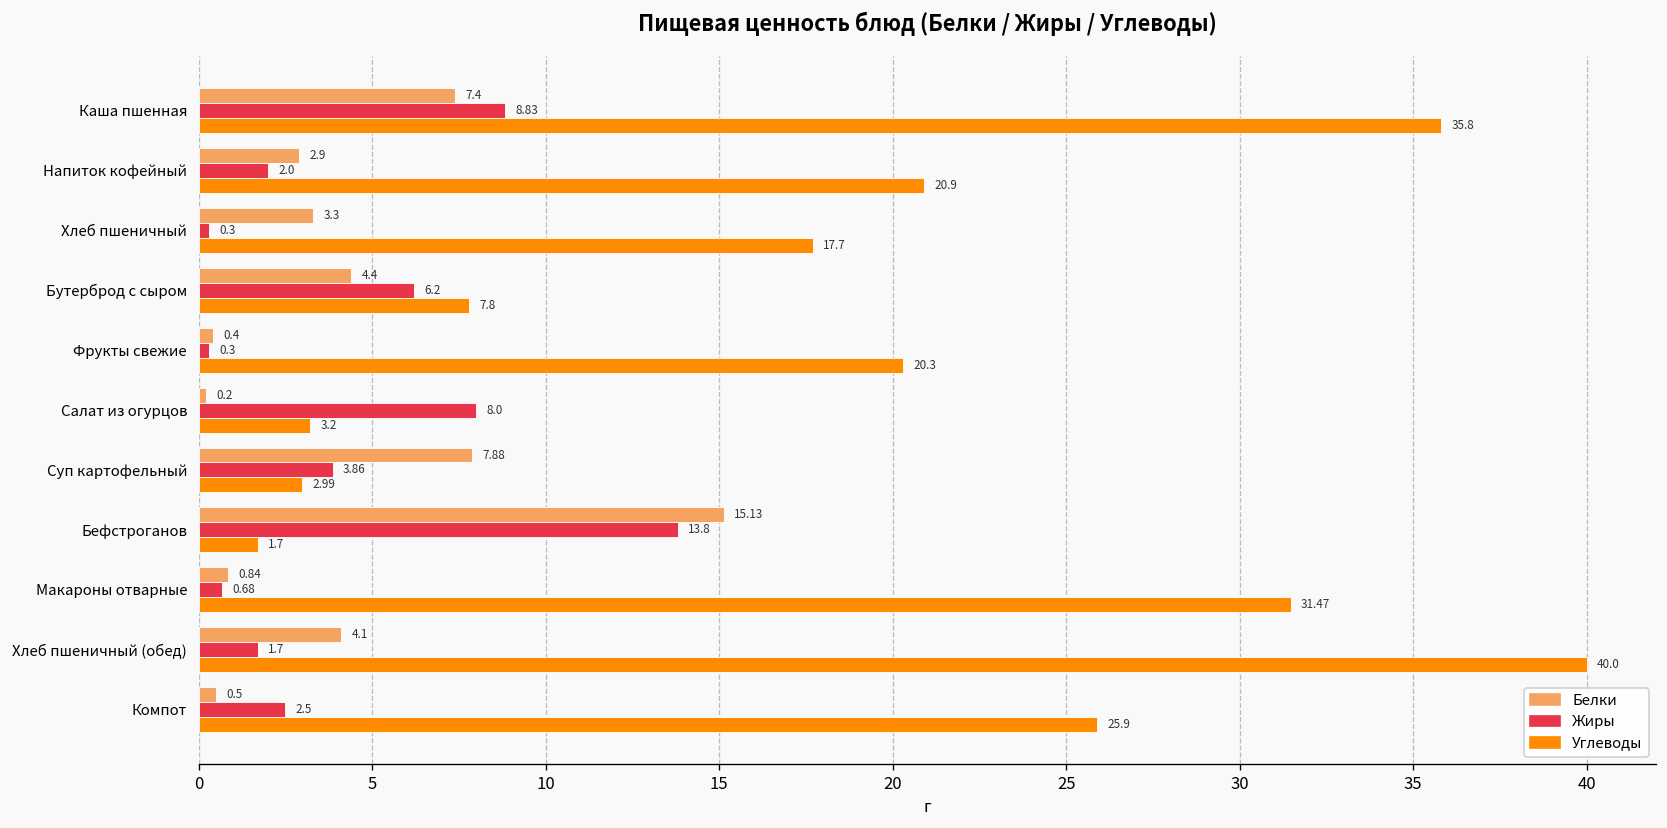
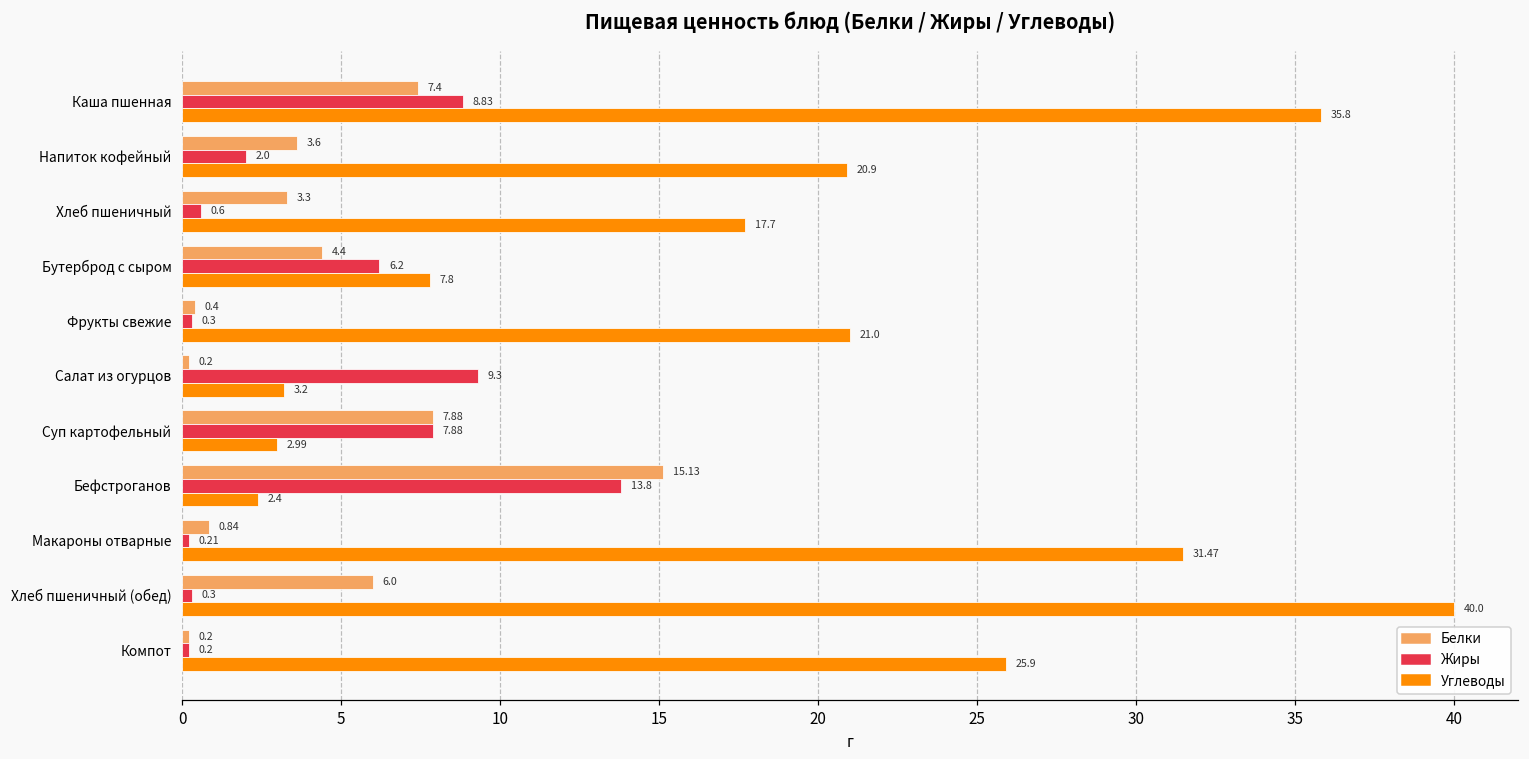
  {
    "Белки": {
      "Каша пшенная": 7.4,
-     "Напиток кофейный": 2.9,
+     "Напиток кофейный": 3.6,
      "Хлеб пшеничный": 3.3,
      "Бутерброд с сыром": 4.4,
      "Фрукты свежие": 0.4,
      "Салат из огурцов": 0.2,
      "Суп картофельный": 7.88,
      "Бефстроганов": 15.13,
      "Макароны отварные": 0.84,
-     "Хлеб пшеничный (обед)": 4.1,
-     "Компот": 0.5
+     "Хлеб пшеничный (обед)": 6.0,
+     "Компот": 0.2
    },
    "Жиры": {
      "Каша пшенная": 8.83,
      "Напиток кофейный": 2.0,
-     "Хлеб пшеничный": 0.3,
+     "Хлеб пшеничный": 0.6,
      "Бутерброд с сыром": 6.2,
      "Фрукты свежие": 0.3,
-     "Салат из огурцов": 8.0,
-     "Суп картофельный": 3.86,
+     "Салат из огурцов": 9.3,
+     "Суп картофельный": 7.88,
      "Бефстроганов": 13.8,
-     "Макароны отварные": 0.68,
-     "Хлеб пшеничный (обед)": 1.7,
-     "Компот": 2.5
+     "Макароны отварные": 0.21,
+     "Хлеб пшеничный (обед)": 0.3,
+     "Компот": 0.2
    },
    "Углеводы": {
      "Каша пшенная": 35.8,
      "Напиток кофейный": 20.9,
      "Хлеб пшеничный": 17.7,
      "Бутерброд с сыром": 7.8,
-     "Фрукты свежие": 20.3,
+     "Фрукты свежие": 21.0,
      "Салат из огурцов": 3.2,
      "Суп картофельный": 2.99,
-     "Бефстроганов": 1.7,
+     "Бефстроганов": 2.4,
      "Макароны отварные": 31.47,
      "Хлеб пшеничный (обед)": 40.0,
      "Компот": 25.9
    }
  }
